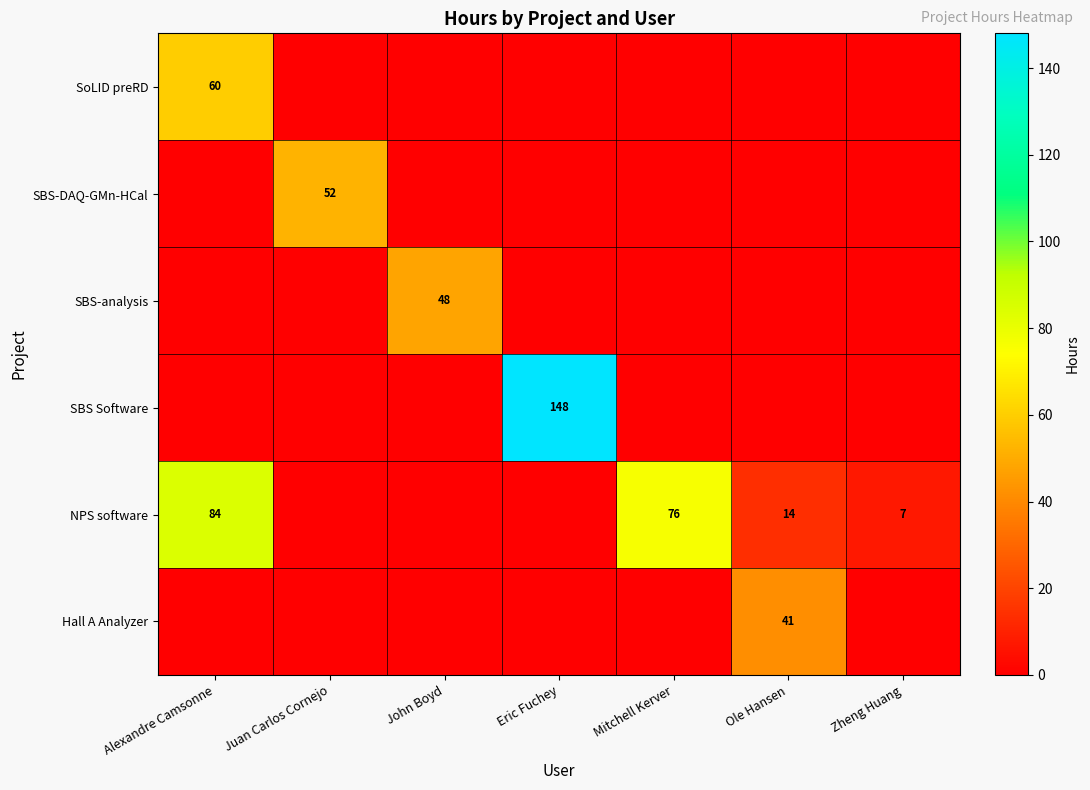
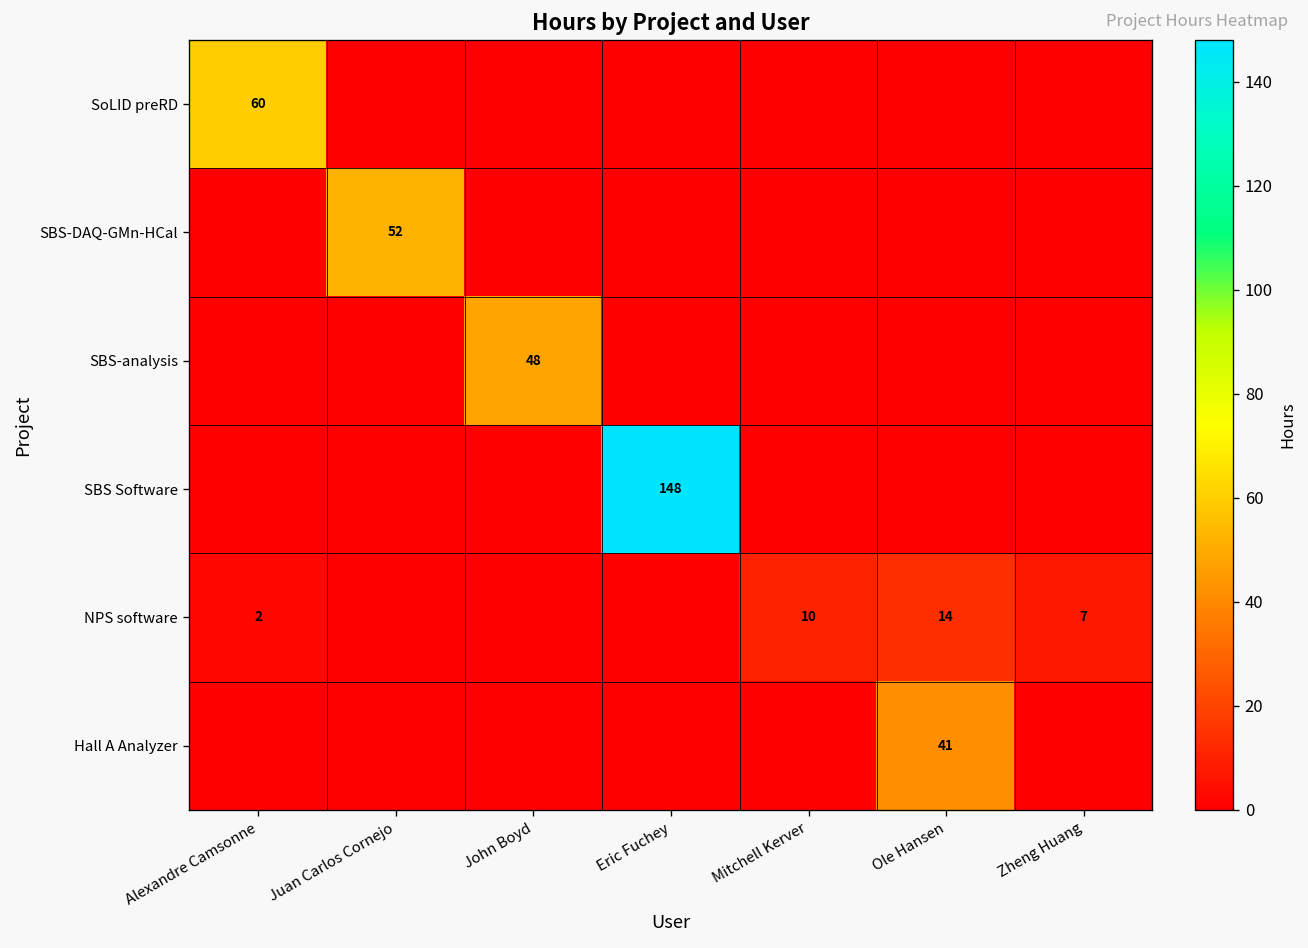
  {
    "SoLID preRD": {
      "Alexandre Camsonne": 60
    },
    "SBS-DAQ-GMn-HCal": {
      "Juan Carlos Cornejo": 52
    },
    "SBS-analysis": {
      "John Boyd": 48
    },
    "SBS Software": {
      "Eric Fuchey": 148
    },
    "NPS software": {
-     "Alexandre Camsonne": 84,
-     "Mitchell Kerver": 76,
+     "Alexandre Camsonne": 2,
+     "Mitchell Kerver": 10,
      "Ole Hansen": 14,
      "Zheng Huang": 7
    },
    "Hall A Analyzer": {
      "Ole Hansen": 41
    }
  }
